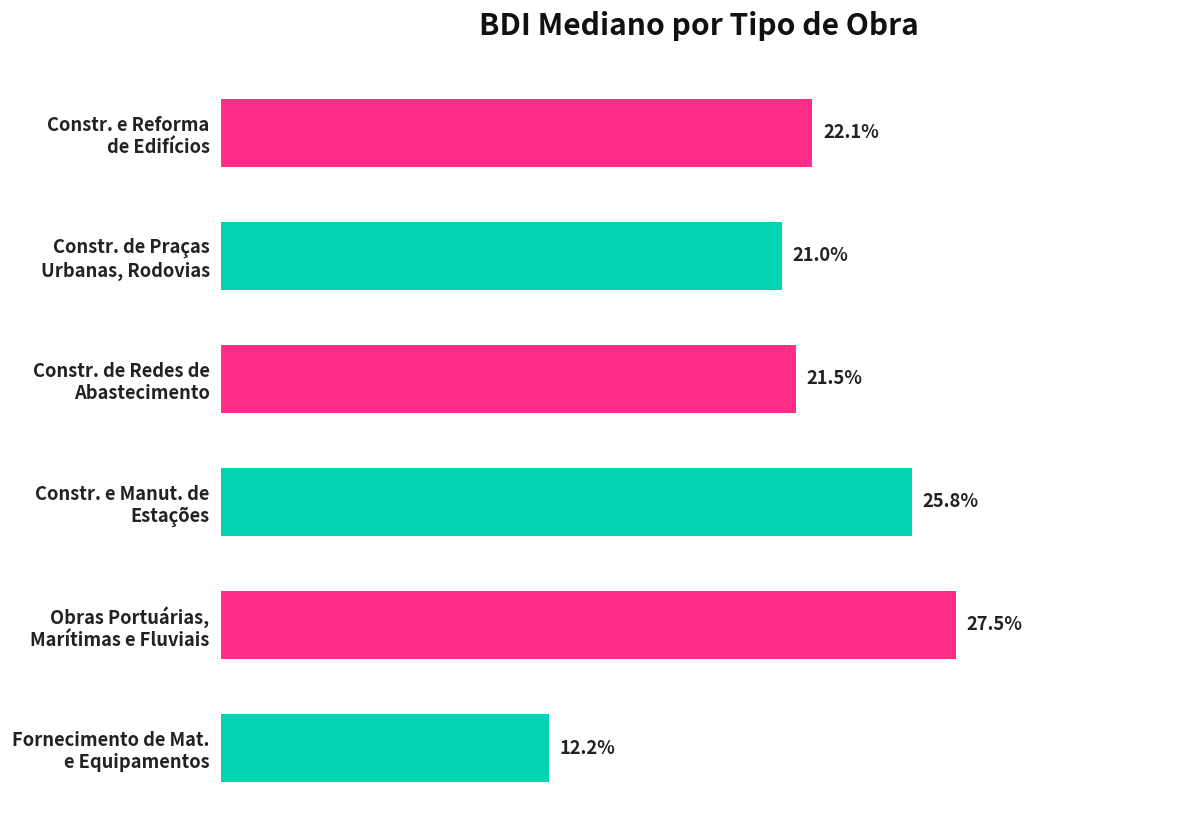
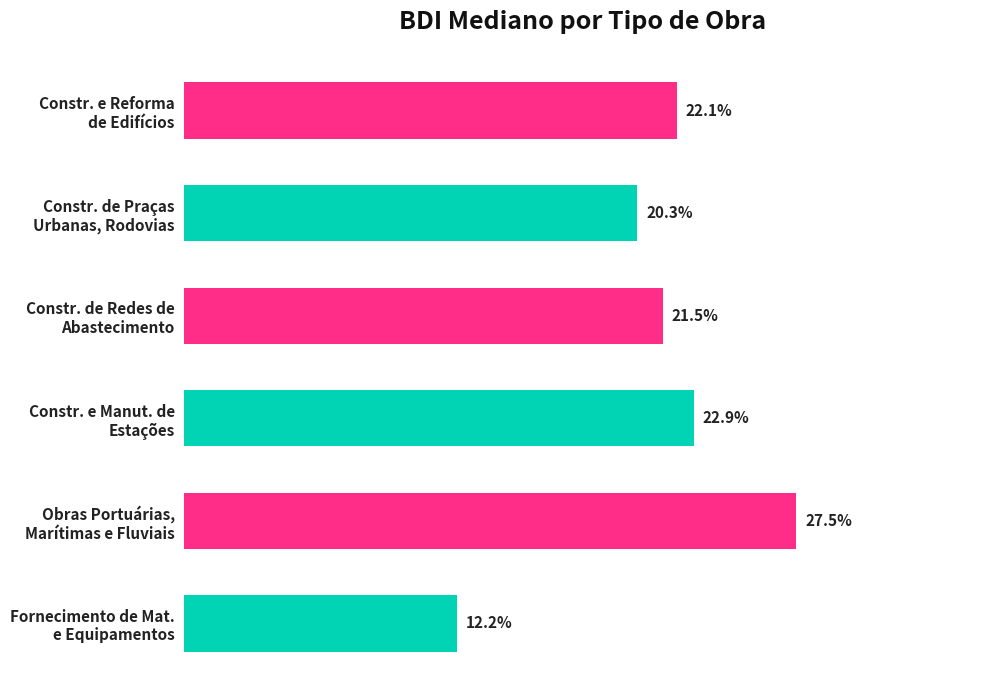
  {
    "Constr. e Reforma de Edifícios": "22.1%",
-   "Constr. de Praças Urbanas, Rodovias": "21.0%",
+   "Constr. de Praças Urbanas, Rodovias": "20.3%",
    "Constr. de Redes de Abastecimento": "21.5%",
-   "Constr. e Manut. de Estações": "25.8%",
+   "Constr. e Manut. de Estações": "22.9%",
    "Obras Portuárias, Marítimas e Fluviais": "27.5%",
    "Fornecimento de Mat. e Equipamentos": "12.2%"
  }
